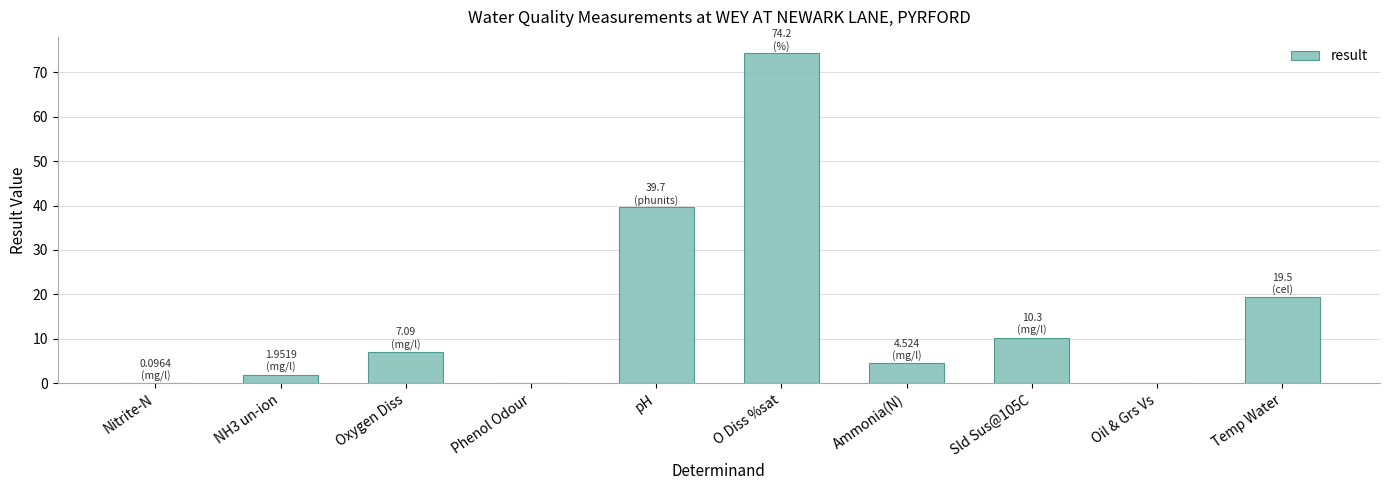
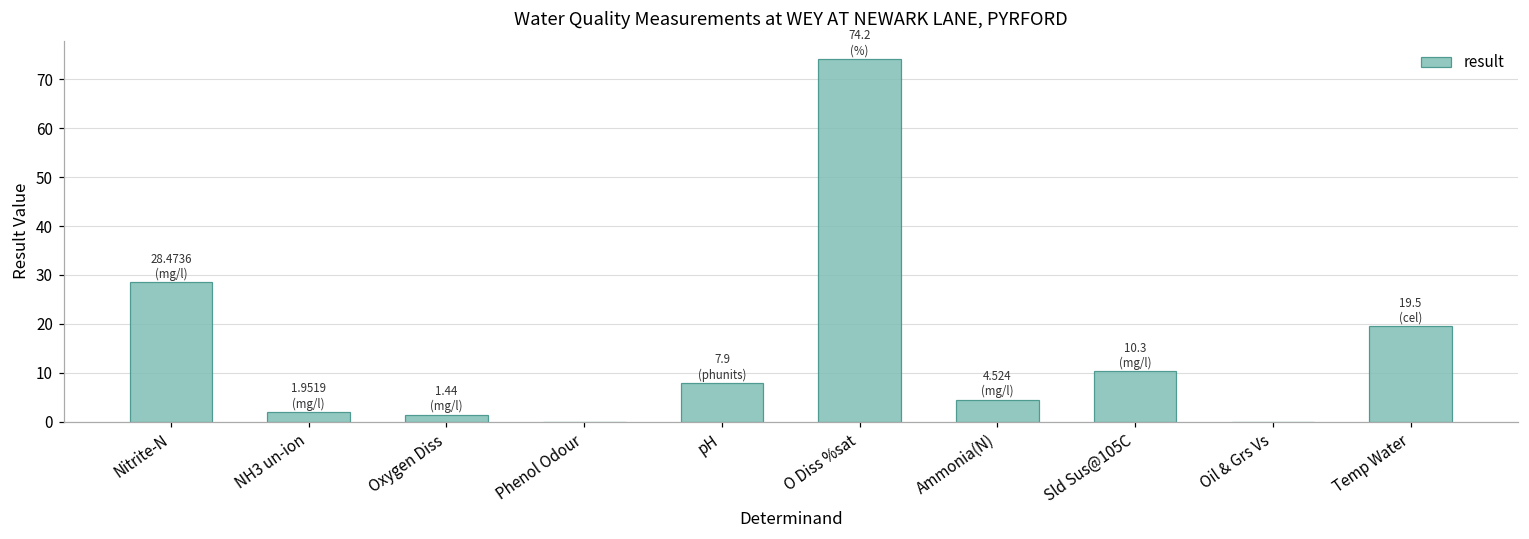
  {
-   "Nitrite-N": 0.0964,
+   "Nitrite-N": 28.4736,
    "NH3 un-ion": 1.9519,
-   "Oxygen Diss": 7.09,
-   "pH": 39.7,
+   "Oxygen Diss": 1.44,
+   "pH": 7.9,
    "O Diss %sat": 74.2,
    "Ammonia(N)": 4.524,
    "Sld Sus@105C": 10.3,
    "Temp Water": 19.5
  }
